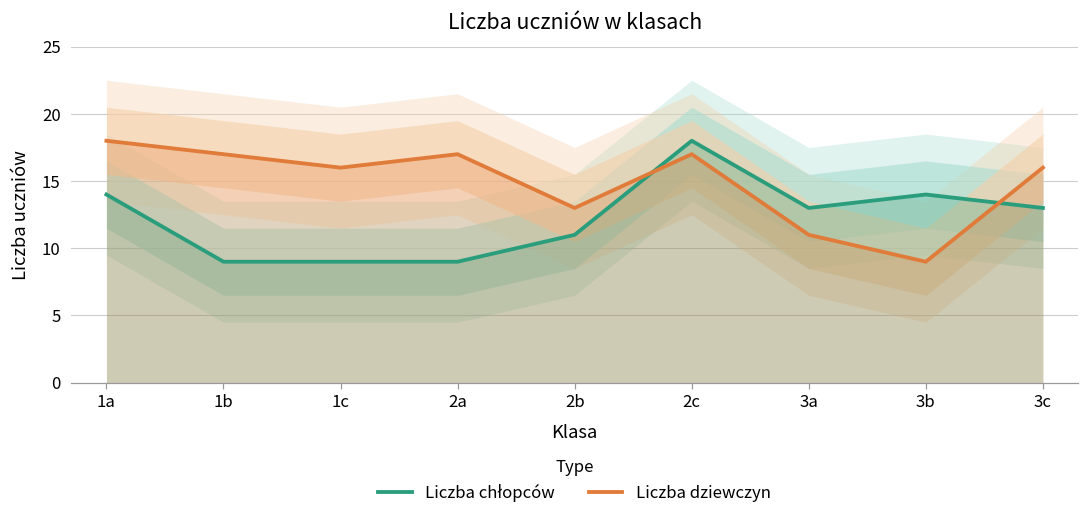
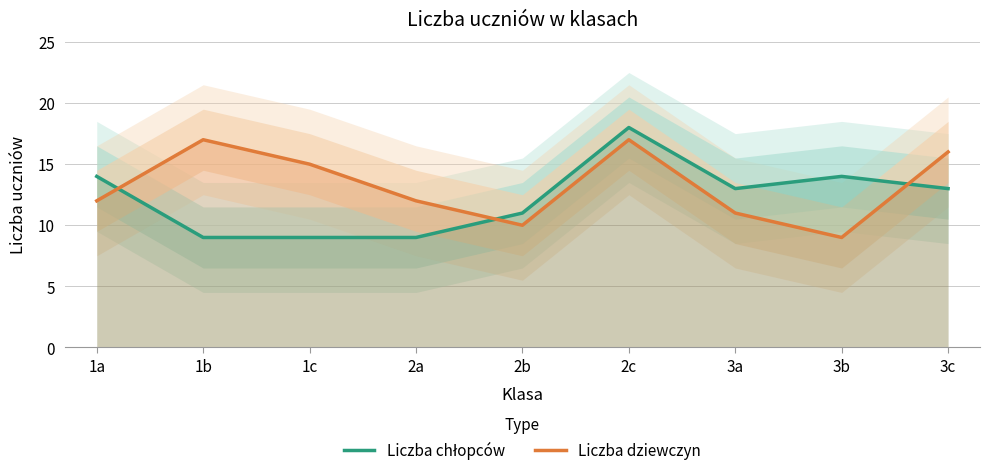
  {
    "Liczba chłopców": {
      "1a": 14,
      "1b": 9,
      "1c": 9,
      "2a": 9,
      "2b": 11,
      "2c": 18,
      "3a": 13,
      "3b": 14,
      "3c": 13
    },
    "Liczba dziewczyn": {
-     "1a": 18,
+     "1a": 12,
      "1b": 17,
-     "1c": 16,
-     "2a": 17,
-     "2b": 13,
+     "1c": 15,
+     "2a": 12,
+     "2b": 10,
      "2c": 17,
      "3a": 11,
      "3b": 9,
      "3c": 16
    }
  }
